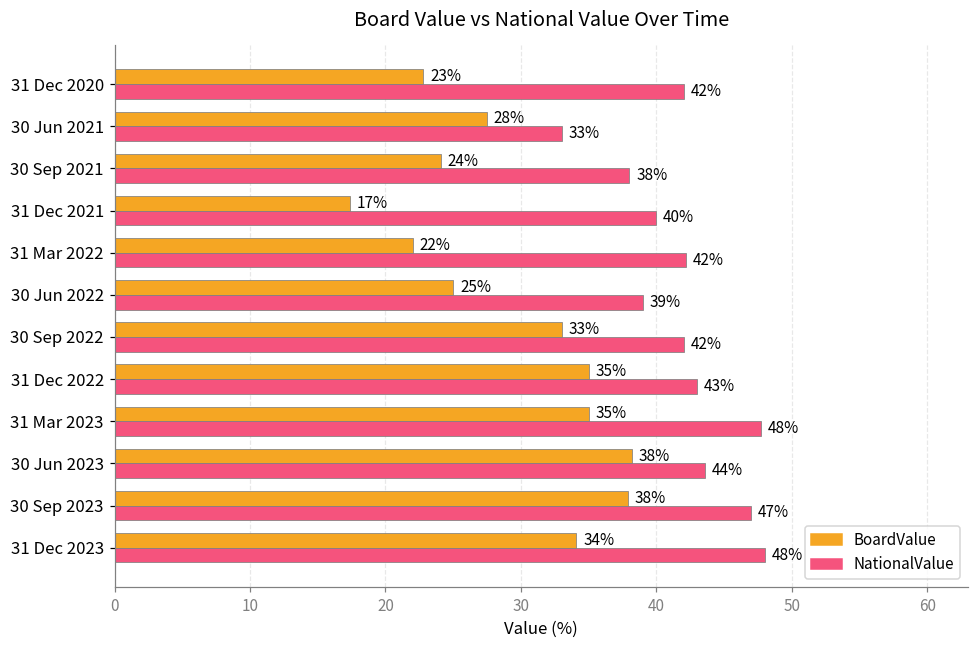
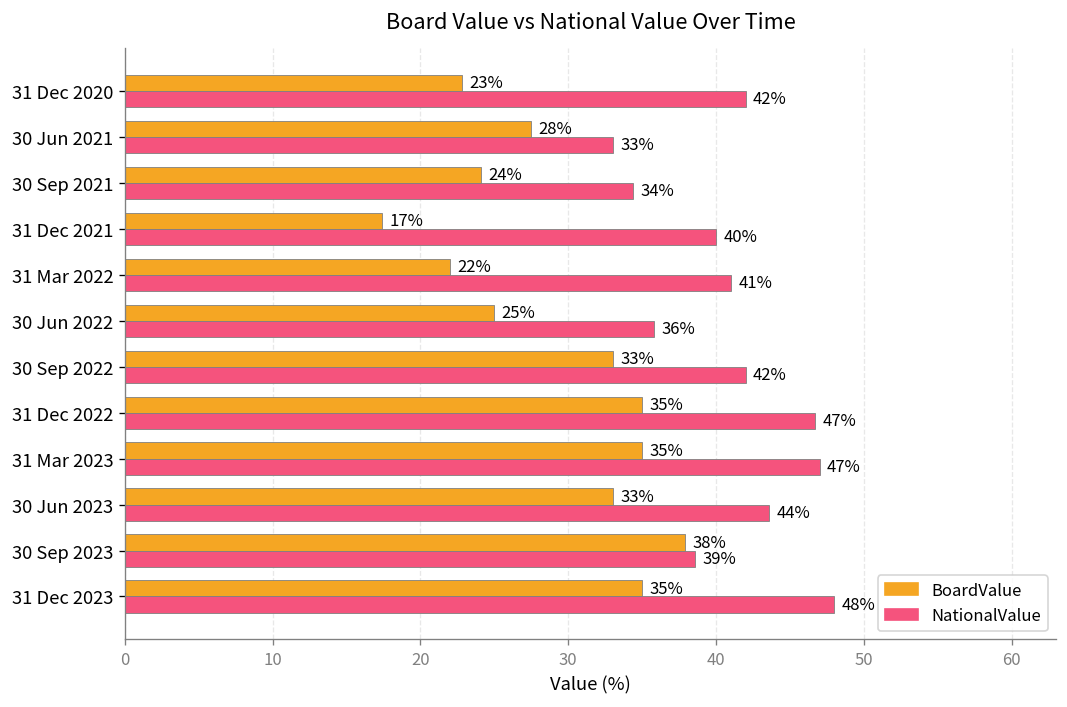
  {
    "BoardValue": {
      "31 Dec 2020": "23%",
      "30 Jun 2021": "28%",
      "30 Sep 2021": "24%",
      "31 Dec 2021": "17%",
      "31 Mar 2022": "22%",
      "30 Jun 2022": "25%",
      "30 Sep 2022": "33%",
      "31 Dec 2022": "35%",
      "31 Mar 2023": "35%",
-     "30 Jun 2023": "38%",
+     "30 Jun 2023": "33%",
      "30 Sep 2023": "38%",
-     "31 Dec 2023": "34%"
+     "31 Dec 2023": "35%"
    },
    "NationalValue": {
      "31 Dec 2020": "42%",
      "30 Jun 2021": "33%",
-     "30 Sep 2021": "38%",
+     "30 Sep 2021": "34%",
      "31 Dec 2021": "40%",
-     "31 Mar 2022": "42%",
-     "30 Jun 2022": "39%",
+     "31 Mar 2022": "41%",
+     "30 Jun 2022": "36%",
      "30 Sep 2022": "42%",
-     "31 Dec 2022": "43%",
-     "31 Mar 2023": "48%",
+     "31 Dec 2022": "47%",
+     "31 Mar 2023": "47%",
      "30 Jun 2023": "44%",
-     "30 Sep 2023": "47%",
+     "30 Sep 2023": "39%",
      "31 Dec 2023": "48%"
    }
  }
